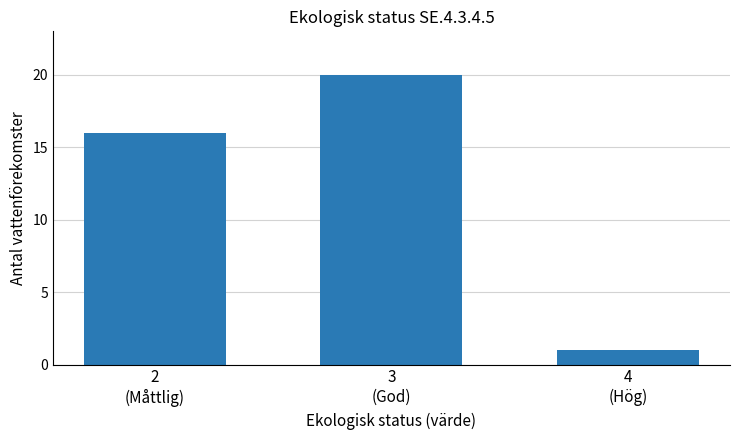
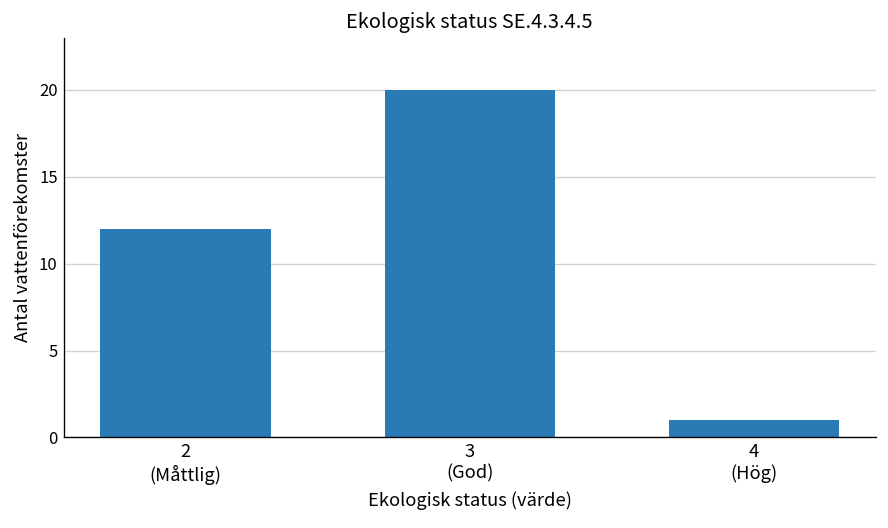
  {
-   "2 (Måttlig)": 16,
+   "2 (Måttlig)": 12,
    "3 (God)": 20,
    "4 (Hög)": 1
  }
